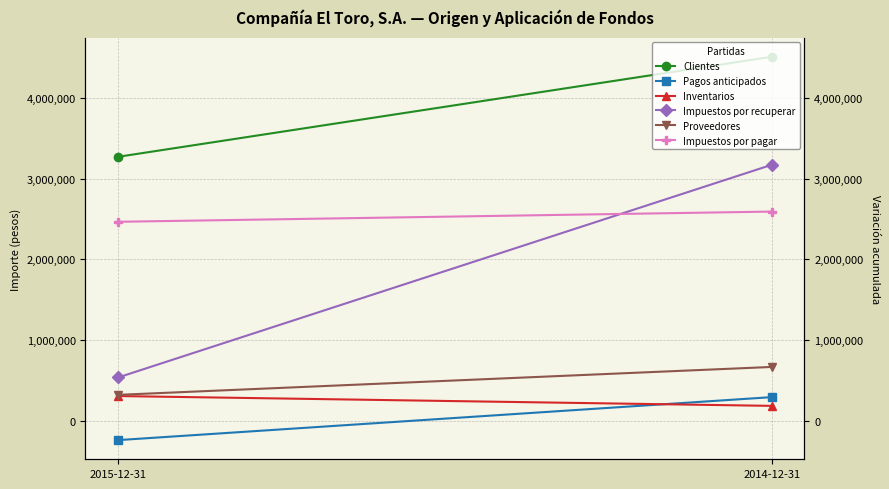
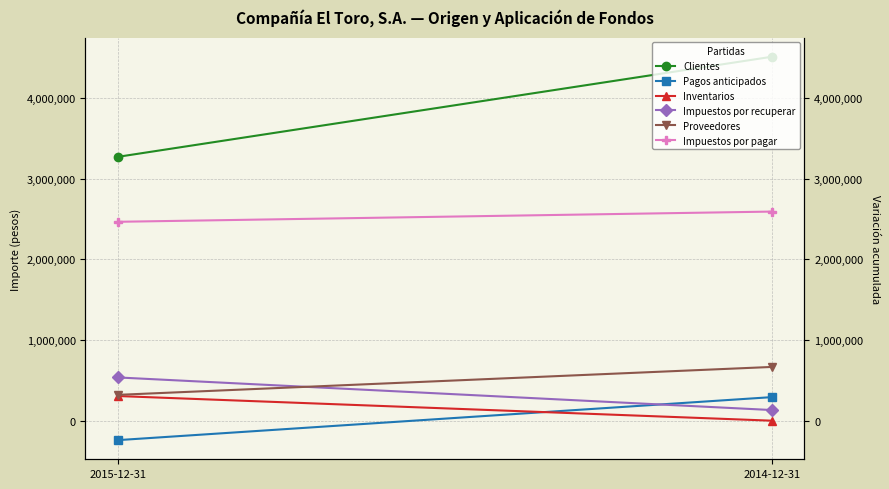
  {
    "Clientes": {
      "2015-12-31": "3,300,000"
    },
    "Pagos anticipados": {
      "2015-12-31": "-200,000",
      "2014-12-31": "300,000"
    },
    "Inventarios": {
-     "2014-12-31": "200,000"
+     "2014-12-31": "0"
    },
    "Impuestos por recuperar": {
      "2015-12-31": "500,000",
-     "2014-12-31": "3,200,000"
+     "2014-12-31": "100,000"
    },
    "Proveedores": {
      "2014-12-31": "700,000"
    },
    "Impuestos por pagar": {
      "2015-12-31": "2,500,000",
      "2014-12-31": "2,600,000"
    }
  }
